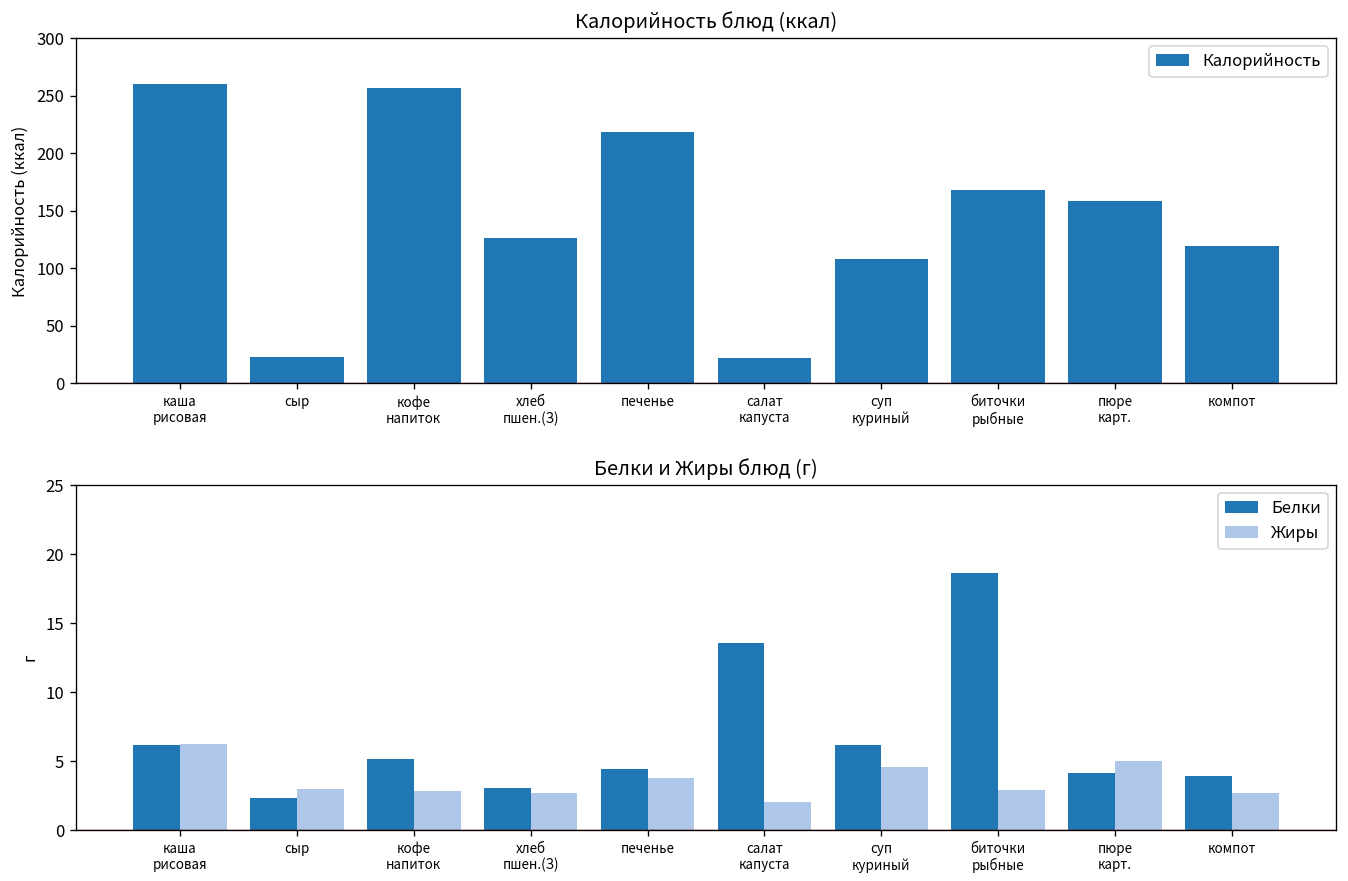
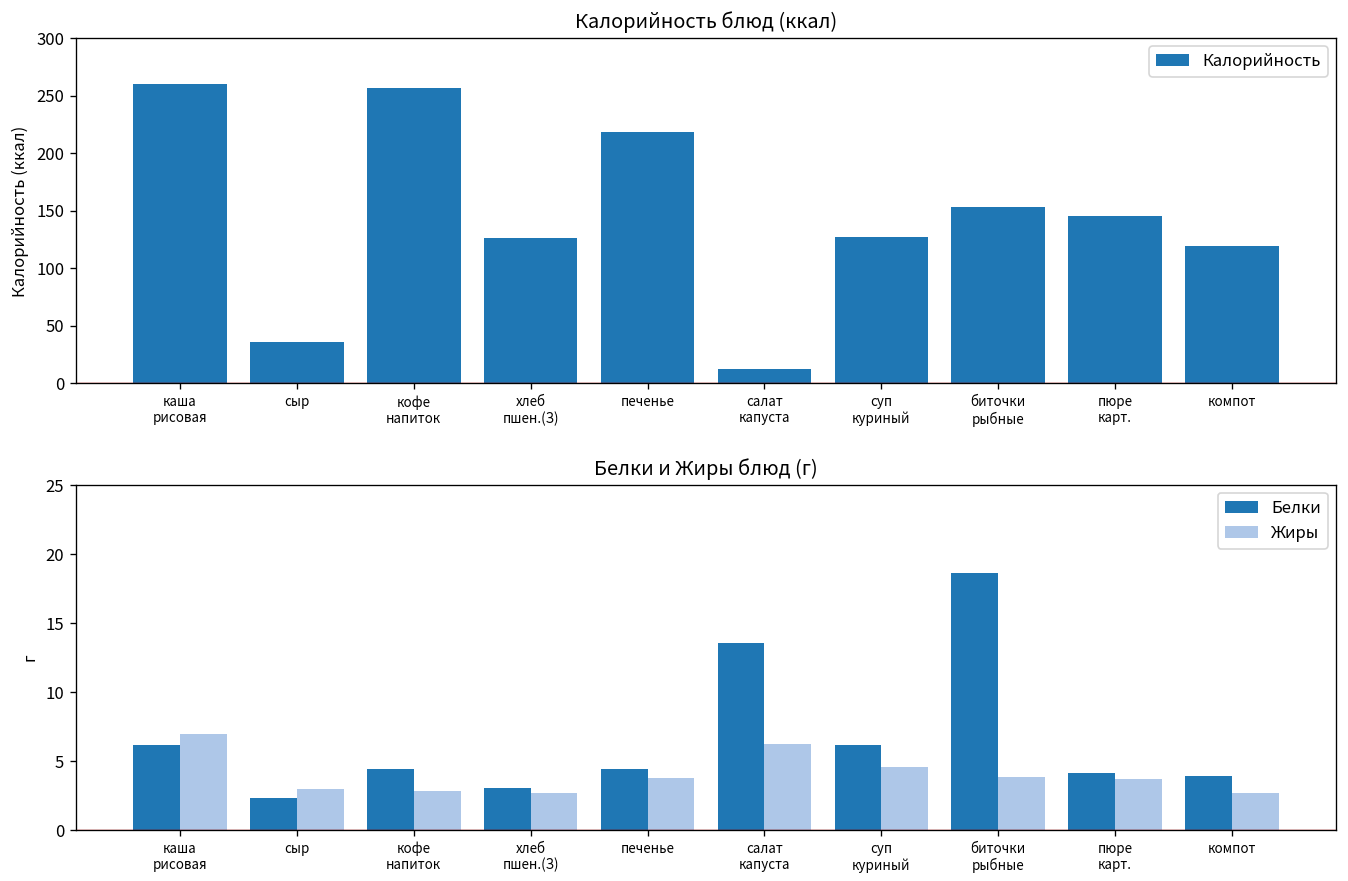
  {
    "Калорийность блюд (ккал)": {
      "каша рисовая": 260,
-     "сыр": 20,
+     "сыр": 40,
      "кофе напиток": 260,
      "хлеб пшен.(З)": 130,
      "печенье": 220,
-     "салат капуста": 20,
-     "суп куриный": 110,
-     "биточки рыбные": 170,
-     "пюре карт.": 160,
+     "салат капуста": 10,
+     "суп куриный": 130,
+     "биточки рыбные": 150,
+     "пюре карт.": 150,
      "компот": 120
    },
    "Белки и Жиры блюд (г)": {
      "Белки": {
        "каша рисовая": 6.1,
        "сыр": 2.3,
-       "кофе напиток": 5.2,
+       "кофе напиток": 4.4,
        "хлеб пшен.(З)": 3.0,
        "печенье": 4.4,
        "салат капуста": 13.5,
        "суп куриный": 6.1,
        "биточки рыбные": 18.6,
        "пюре карт.": 4.1,
        "компот": 3.9
      },
      "Жиры": {
-       "каша рисовая": 6.2,
+       "каша рисовая": 6.9,
        "сыр": 3.0,
        "кофе напиток": 2.8,
        "хлеб пшен.(З)": 2.6,
        "печенье": 3.8,
-       "салат капуста": 2.0,
+       "салат капуста": 6.2,
        "суп куриный": 4.5,
-       "биточки рыбные": 2.9,
-       "пюре карт.": 5.0,
+       "биточки рыбные": 3.8,
+       "пюре карт.": 3.7,
        "компот": 2.7
      }
    }
  }
